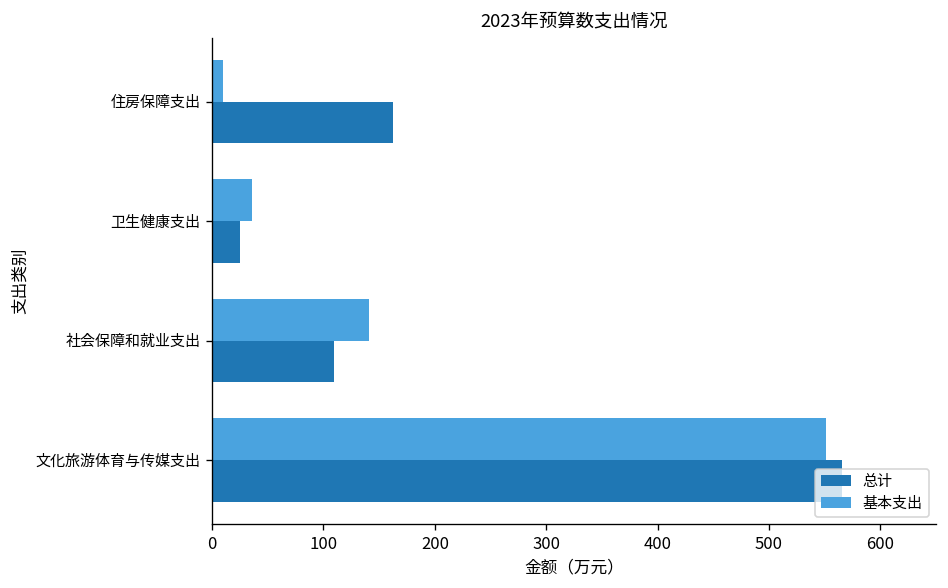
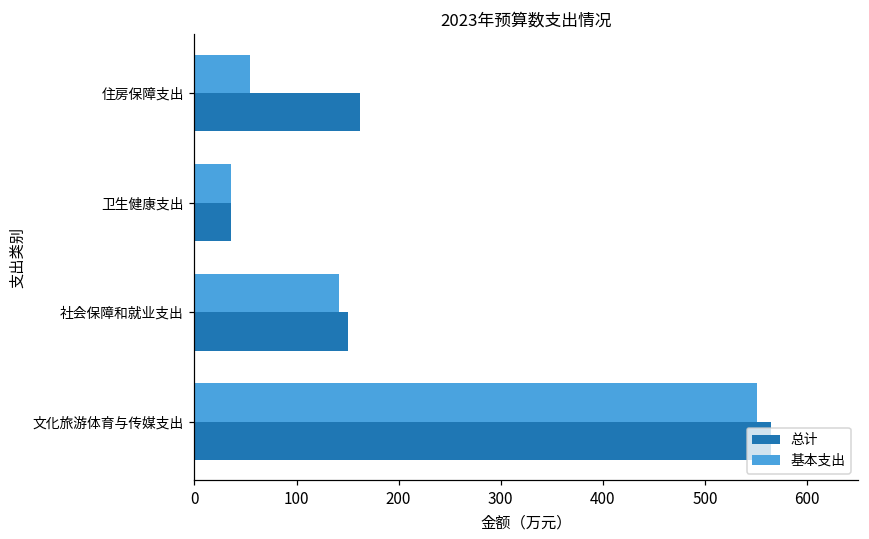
  {
    "总计": {
      "住房保障支出": 160,
-     "卫生健康支出": 20,
-     "社会保障和就业支出": 110
+     "卫生健康支出": 40,
+     "社会保障和就业支出": 150
    },
    "基本支出": {
-     "住房保障支出": 10,
+     "住房保障支出": 50,
      "卫生健康支出": 40,
      "社会保障和就业支出": 140,
      "文化旅游体育与传媒支出": 550
    }
  }
